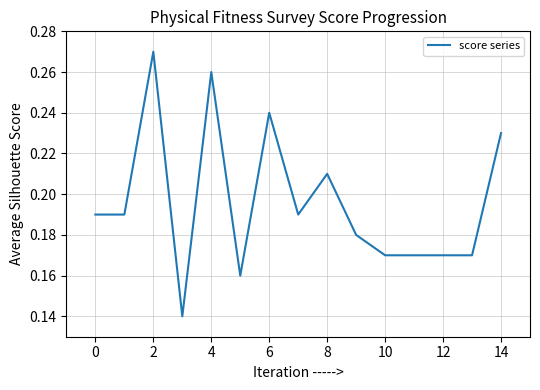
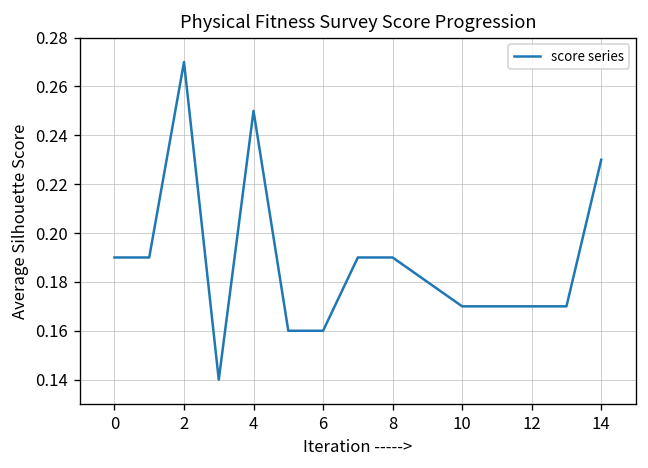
  {
    "0": 0.19,
    "2": 0.27,
-   "4": 0.26,
-   "6": 0.24,
-   "8": 0.21,
+   "4": 0.25,
+   "6": 0.16,
+   "8": 0.19,
    "10": 0.17,
    "12": 0.17,
    "14": 0.23
  }
